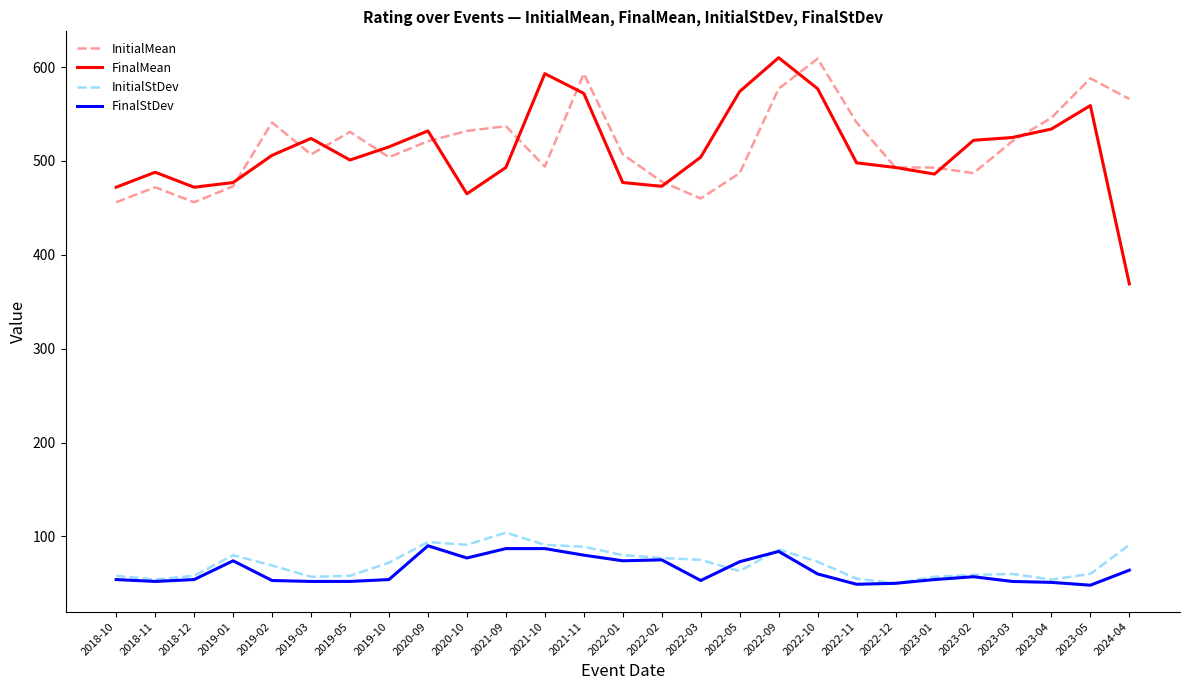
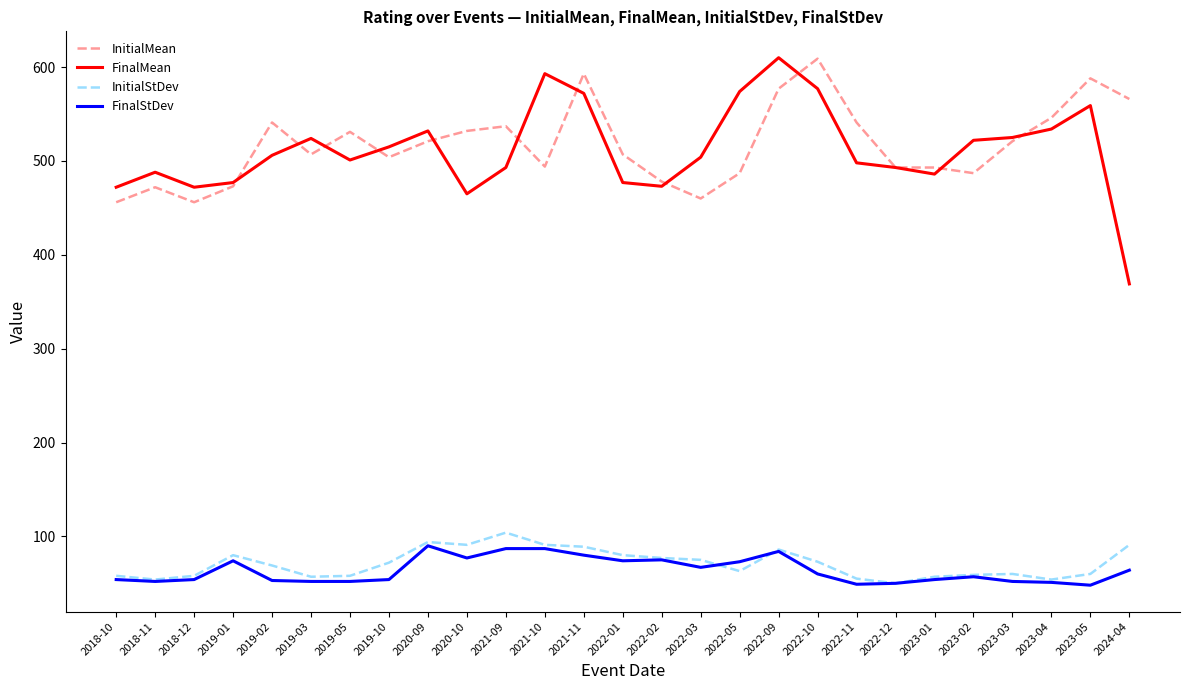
  {
    "InitialMean": {
      "2018-10": 460,
      "2018-11": 470,
      "2018-12": 460,
      "2019-01": 470,
      "2019-02": 540,
      "2019-03": 510,
      "2019-05": 530,
      "2019-10": 500,
      "2020-09": 520,
      "2020-10": 530,
      "2021-09": 540,
      "2021-10": 490,
      "2021-11": 590,
      "2022-01": 510,
      "2022-02": 480,
      "2022-03": 460,
      "2022-05": 490,
      "2022-09": 580,
      "2022-10": 610,
      "2022-11": 540,
      "2023-01": 490,
      "2023-02": 490,
      "2023-03": 520,
      "2023-04": 550,
      "2023-05": 590,
      "2024-04": 570
    },
    "FinalMean": {
      "2018-10": 470,
      "2018-11": 490,
      "2018-12": 470,
      "2019-01": 480,
      "2019-02": 510,
      "2019-03": 520,
      "2019-05": 500,
      "2019-10": 520,
      "2020-09": 530,
      "2020-10": 470,
      "2021-09": 490,
      "2021-10": 590,
      "2021-11": 570,
      "2022-01": 480,
      "2022-02": 470,
      "2022-03": 500,
      "2022-05": 570,
      "2022-09": 610,
      "2022-10": 580,
      "2022-11": 500,
      "2023-01": 490,
      "2023-02": 520,
      "2023-03": 530,
      "2023-04": 530,
      "2023-05": 560,
      "2024-04": 370
    },
    "InitialStDev": {
      "2018-10": 60,
      "2018-12": 60,
      "2019-01": 80,
      "2019-02": 70,
      "2019-03": 60,
      "2019-05": 60,
      "2019-10": 70,
      "2020-09": 90,
      "2020-10": 90,
      "2021-09": 100,
      "2021-10": 90,
      "2021-11": 90,
      "2022-01": 80,
      "2022-03": 80,
      "2022-05": 60,
      "2022-10": 70,
      "2022-11": 60,
      "2023-01": 60,
      "2023-03": 60,
      "2023-04": 50,
      "2023-05": 60,
      "2024-04": 90
    },
    "FinalStDev": {
      "2018-10": 50,
      "2018-12": 50,
      "2019-01": 70,
      "2019-02": 50,
      "2019-03": 50,
      "2019-05": 50,
      "2019-10": 50,
      "2020-09": 90,
      "2020-10": 80,
      "2021-09": 90,
      "2021-10": 90,
      "2021-11": 80,
      "2022-01": 70,
-     "2022-03": 50,
+     "2022-03": 70,
      "2022-05": 70,
      "2022-10": 60,
      "2022-11": 50,
      "2023-01": 50,
      "2023-03": 50,
      "2023-04": 50,
      "2023-05": 50,
      "2024-04": 60
    }
  }
